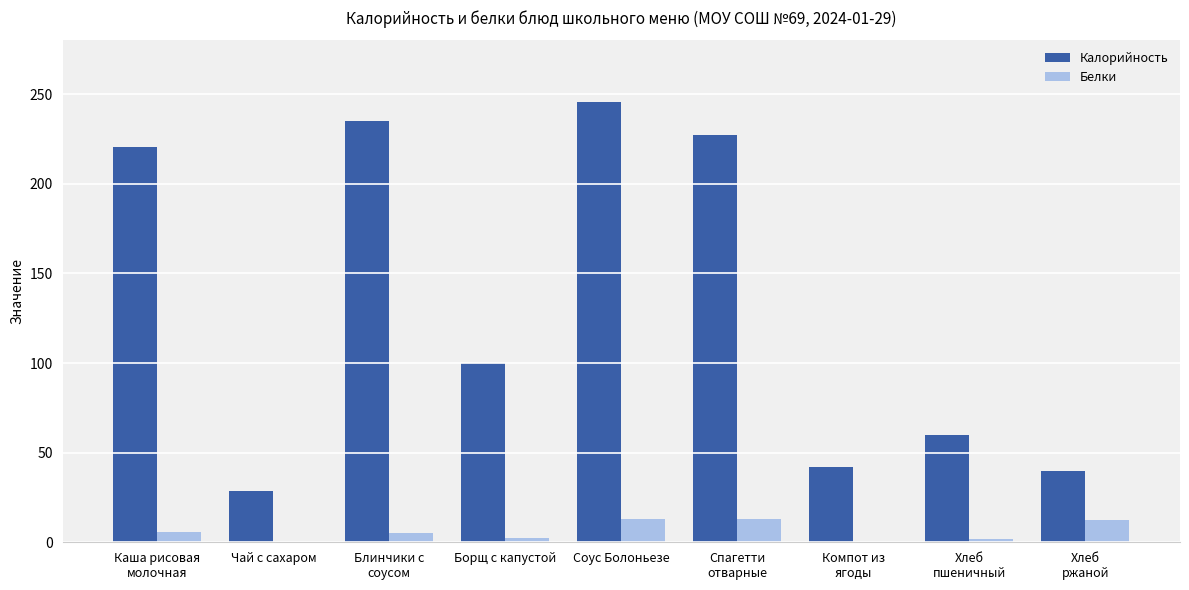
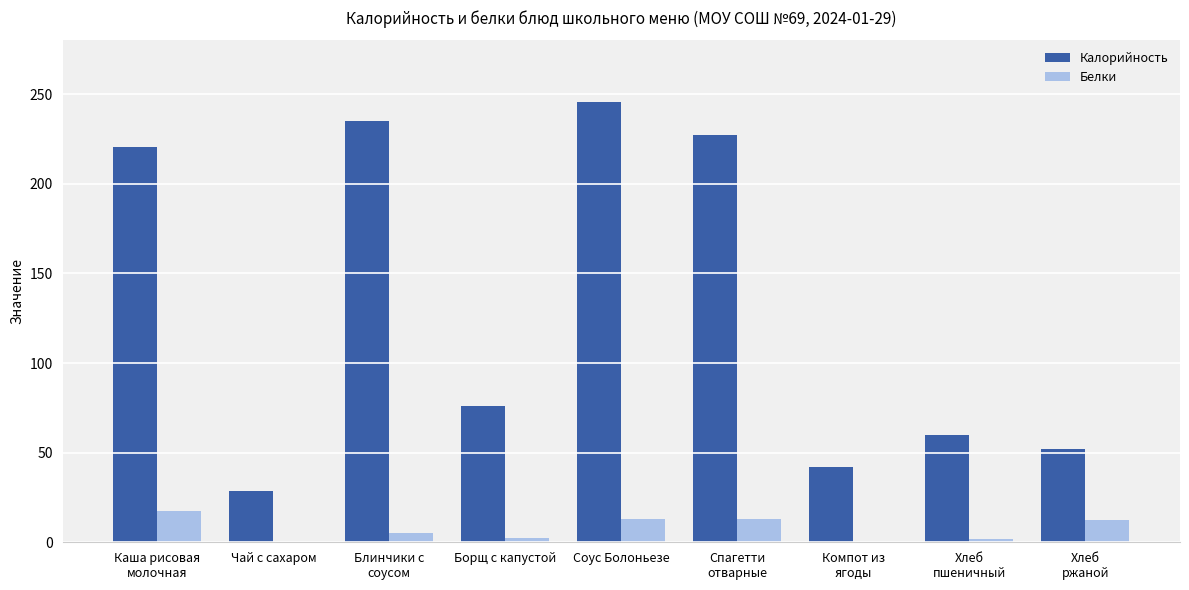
  {
    "Калорийность": {
      "Каша рисовая молочная": 221,
      "Чай с сахаром": 28,
      "Блинчики с соусом": 235,
-     "Борщ с капустой": 100,
+     "Борщ с капустой": 76,
      "Соус Болоньезе": 246,
      "Спагетти отварные": 227,
      "Компот из ягоды": 42,
      "Хлеб пшеничный": 60,
-     "Хлеб ржаной": 40
+     "Хлеб ржаной": 52
    },
    "Белки": {
-     "Каша рисовая молочная": 6,
+     "Каша рисовая молочная": 18,
      "Блинчики с соусом": 5,
      "Борщ с капустой": 2,
      "Соус Болоньезе": 13,
      "Спагетти отварные": 13,
      "Хлеб пшеничный": 2,
      "Хлеб ржаной": 13
    }
  }
